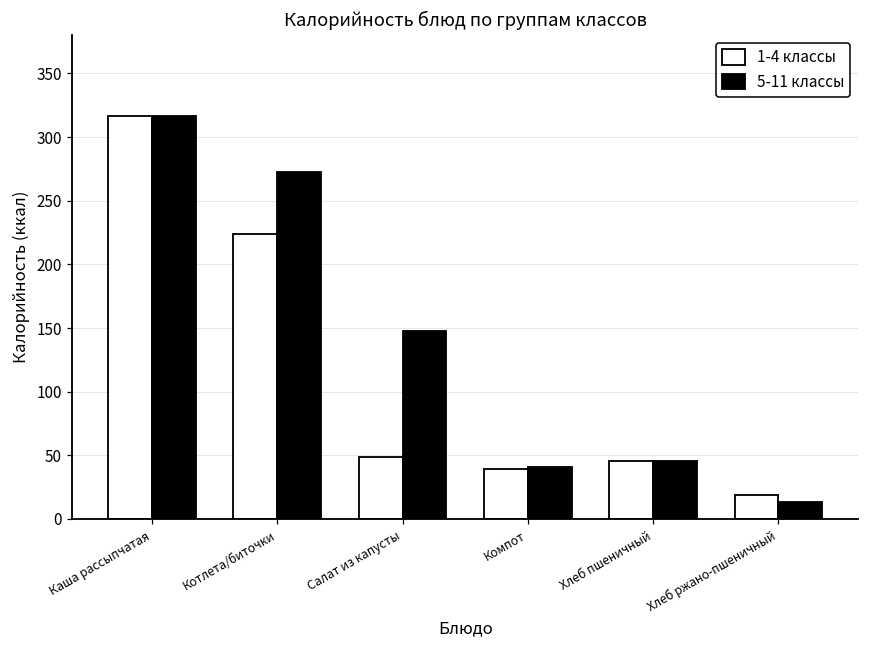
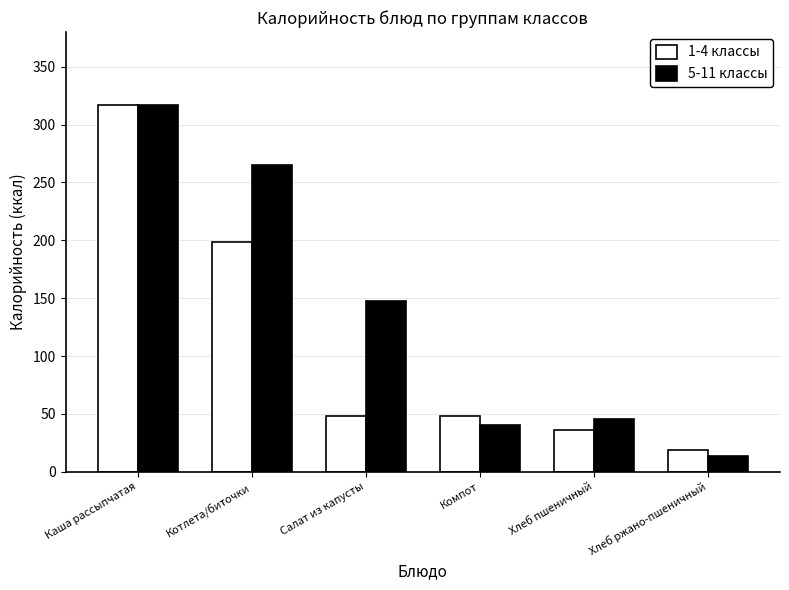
  {
    "1-4 классы": {
      "Каша рассыпчатая": 317,
-     "Котлета/биточки": 224,
+     "Котлета/биточки": 199,
      "Салат из капусты": 48,
-     "Компот": 39,
-     "Хлеб пшеничный": 45,
+     "Компот": 48,
+     "Хлеб пшеничный": 36,
      "Хлеб ржано-пшеничный": 19
    },
    "5-11 классы": {
      "Каша рассыпчатая": 317,
-     "Котлета/биточки": 273,
+     "Котлета/биточки": 265,
      "Салат из капусты": 148,
      "Компот": 41,
      "Хлеб пшеничный": 45,
      "Хлеб ржано-пшеничный": 13
    }
  }
